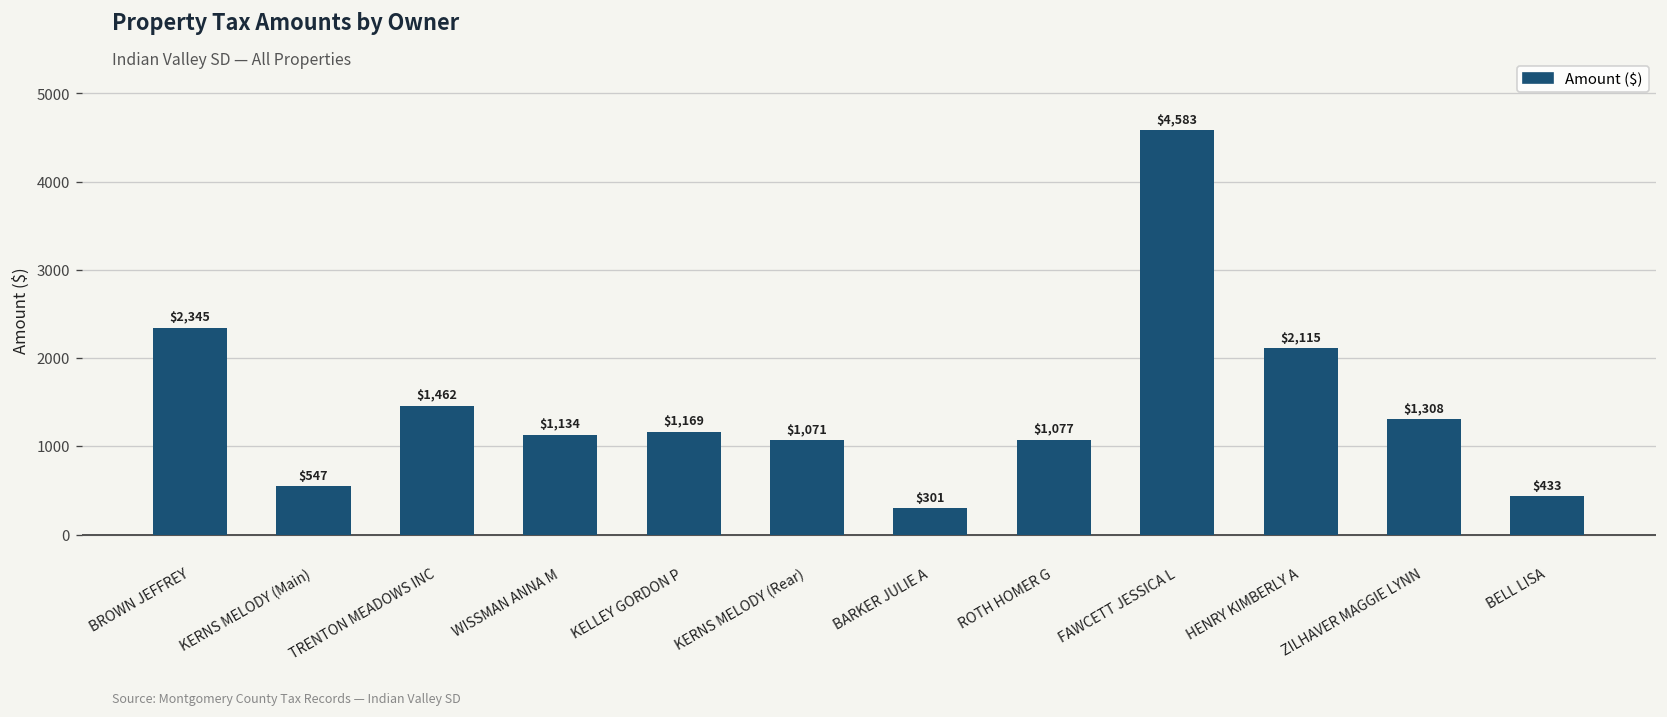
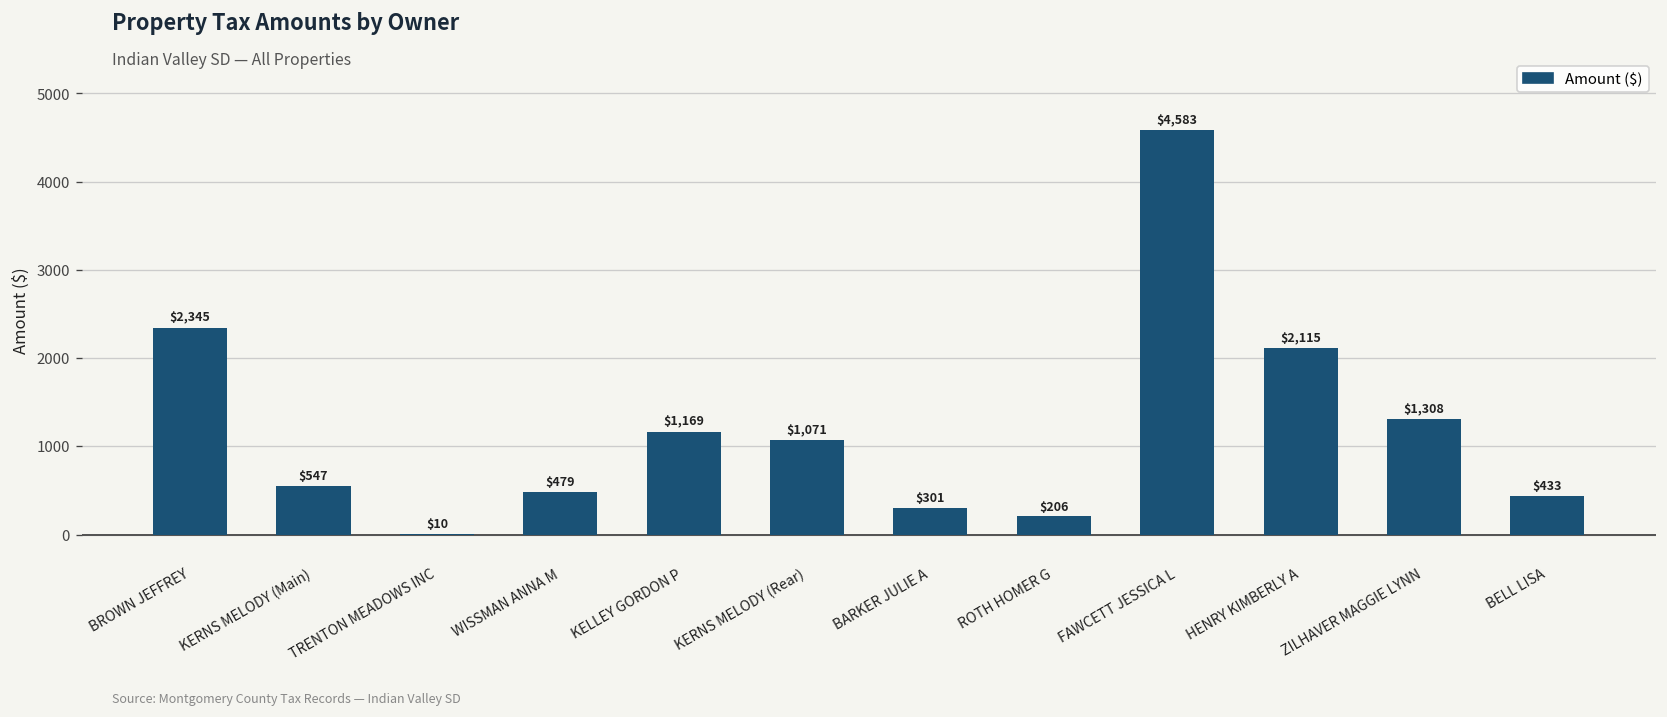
  {
    "BROWN JEFFREY": "$2,345",
    "KERNS MELODY (Main)": "$547",
-   "TRENTON MEADOWS INC": "$1,462",
-   "WISSMAN ANNA M": "$1,134",
+   "TRENTON MEADOWS INC": "$10",
+   "WISSMAN ANNA M": "$479",
    "KELLEY GORDON P": "$1,169",
    "KERNS MELODY (Rear)": "$1,071",
    "BARKER JULIE A": "$301",
-   "ROTH HOMER G": "$1,077",
+   "ROTH HOMER G": "$206",
    "FAWCETT JESSICA L": "$4,583",
    "HENRY KIMBERLY A": "$2,115",
    "ZILHAVER MAGGIE LYNN": "$1,308",
    "BELL LISA": "$433"
  }
